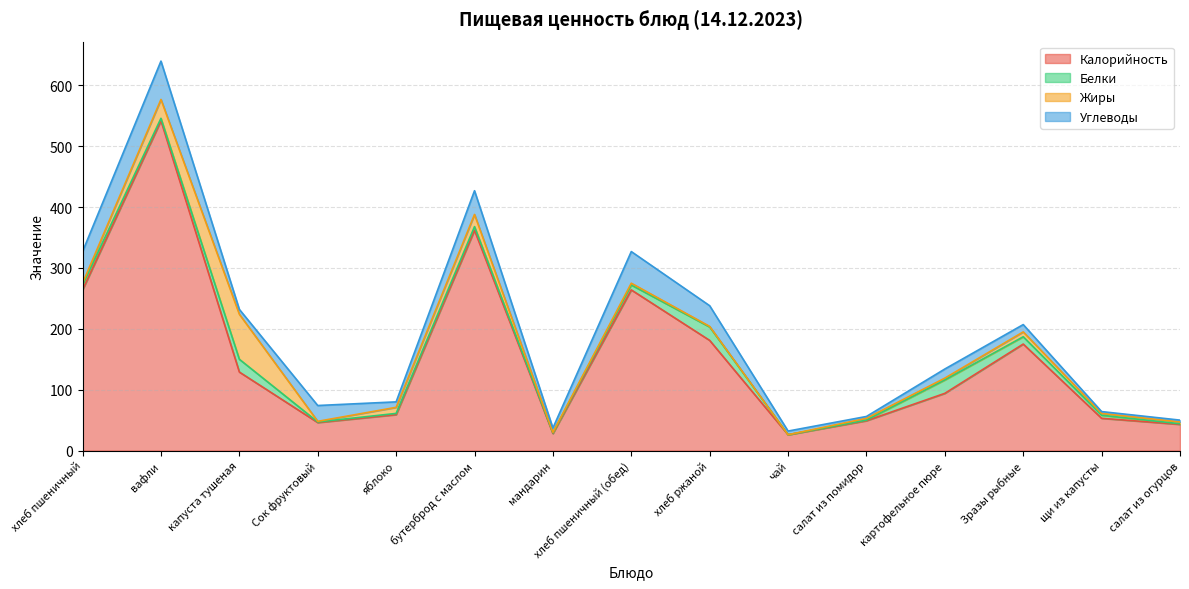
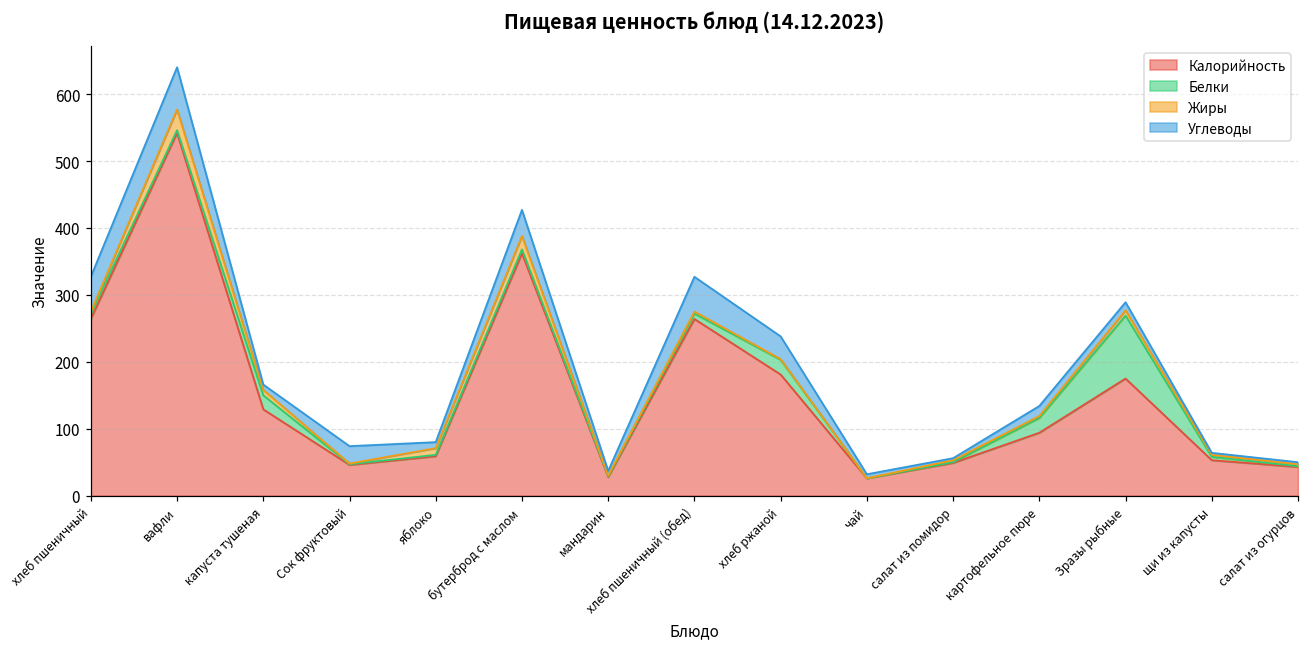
  {
    "Калорийность": {
      "хлеб пшеничный": 260,
      "капуста тушеная": 130,
      "бутерброд с маслом": 360,
      "хлеб пшеничный (обед)": 260,
      "хлеб ржаной": 180,
      "картофельное пюре": 90,
      "Зразы рыбные": 180,
      "щи из капусты": 50
    },
    "Белки": {
      "капуста тушеная": 20,
      "бутерброд с маслом": 10,
-     "Зразы рыбные": 10
+     "Зразы рыбные": 90
    },
    "Жиры": {
      "вафли": 30,
-     "капуста тушеная": 70,
+     "капуста тушеная": 10,
      "яблоко": 10,
      "бутерброд с маслом": 20,
      "Зразы рыбные": 10
    },
    "Углеводы": {
      "хлеб пшеничный": 50,
      "вафли": 60,
      "капуста тушеная": 10,
      "Сок фруктовый": 30,
      "яблоко": 10,
      "бутерброд с маслом": 40,
      "мандарин": 10,
      "хлеб пшеничный (обед)": 50,
      "хлеб ржаной": 30,
      "чай": 10,
      "картофельное пюре": 20,
      "Зразы рыбные": 10
    }
  }
